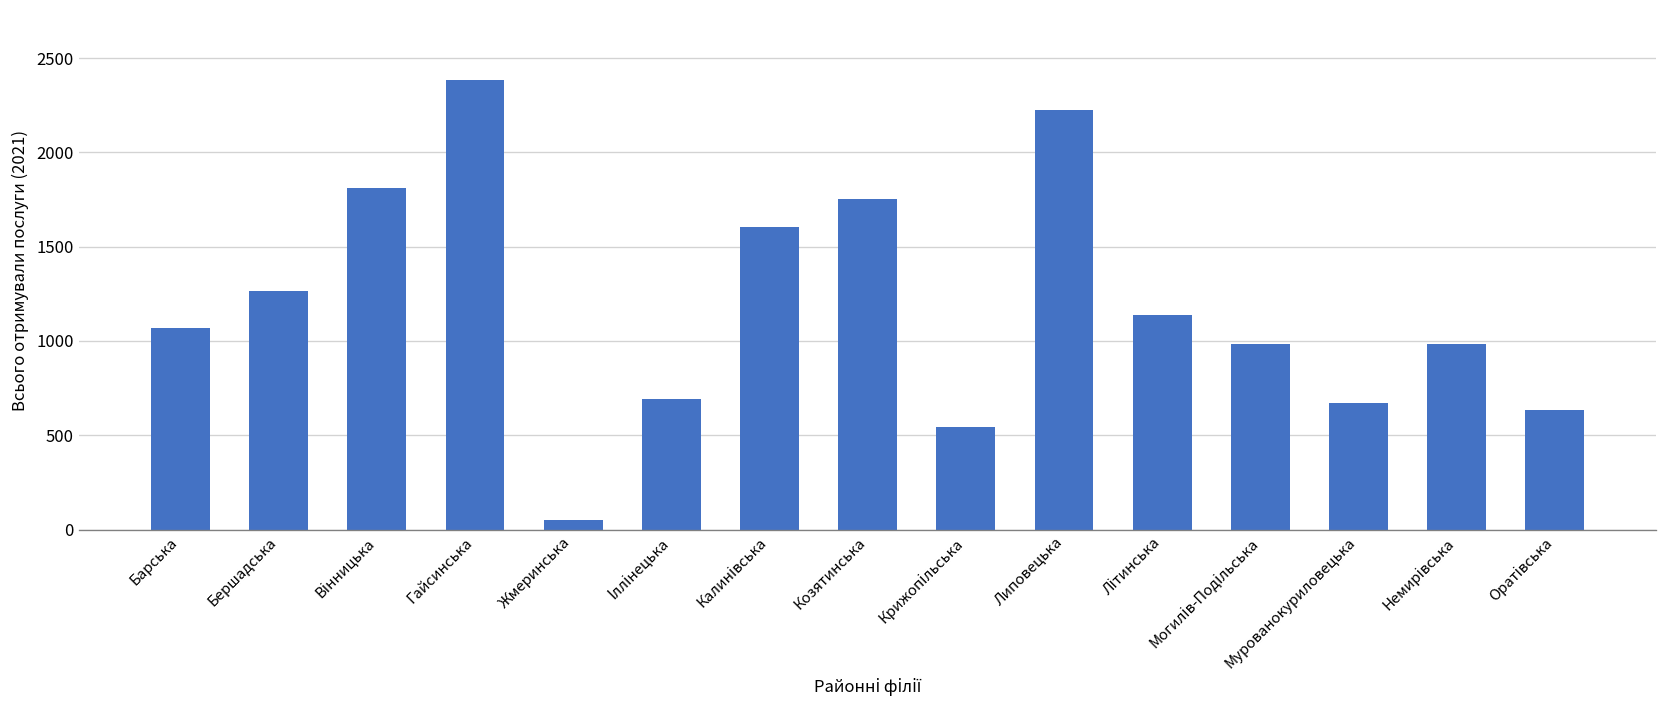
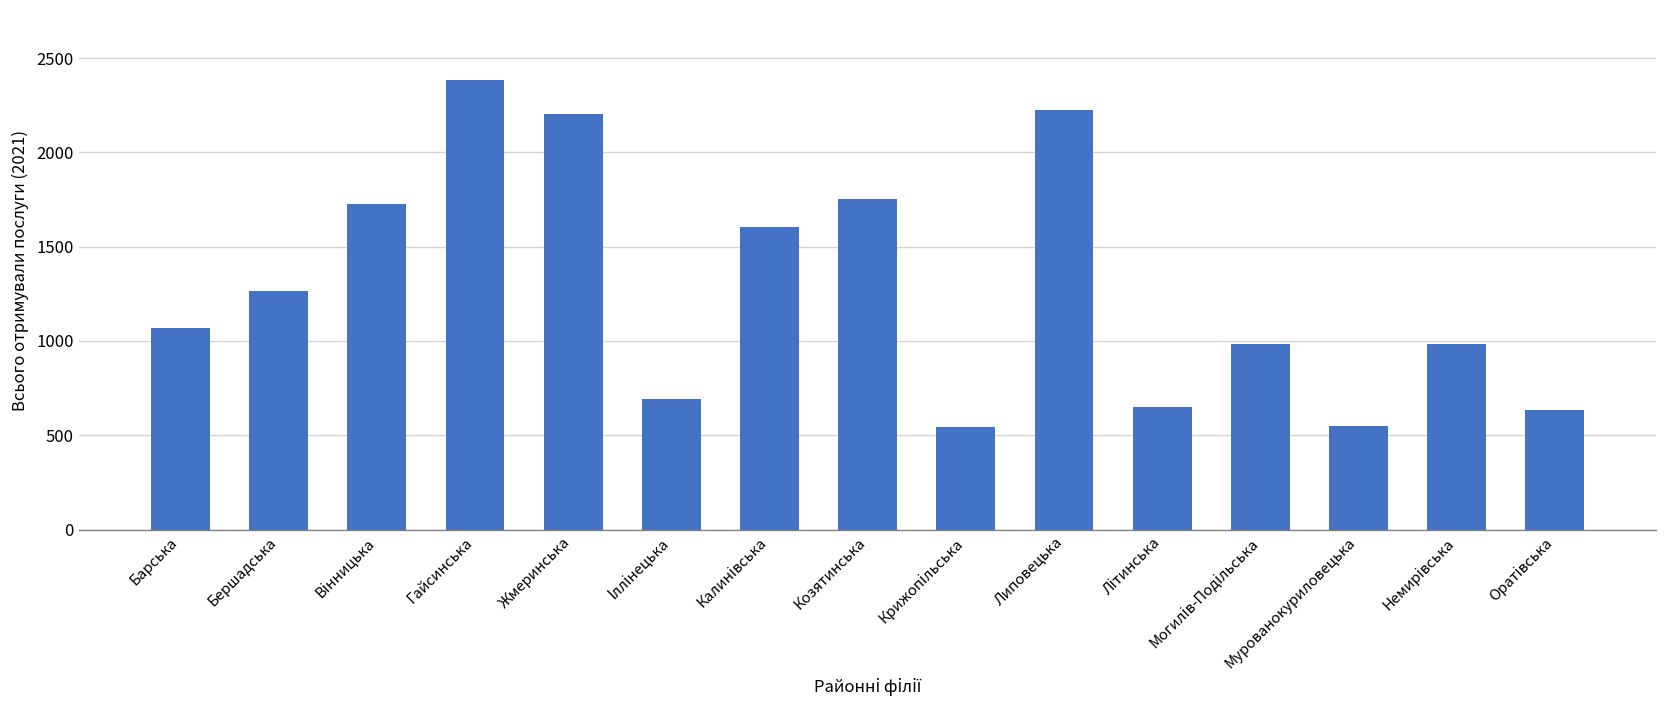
  {
    "Барська": 1070,
    "Бершадська": 1270,
-   "Вінницька": 1810,
+   "Вінницька": 1720,
    "Гайсинська": 2390,
-   "Жмеринська": 50,
+   "Жмеринська": 2200,
    "Іллінецька": 690,
    "Калинівська": 1600,
    "Козятинська": 1750,
    "Крижопільська": 540,
    "Липовецька": 2220,
-   "Літинська": 1140,
+   "Літинська": 650,
    "Могилів-Подільська": 990,
-   "Мурованокуриловецька": 670,
+   "Мурованокуриловецька": 550,
    "Немирівська": 980,
    "Оратівська": 630
  }
